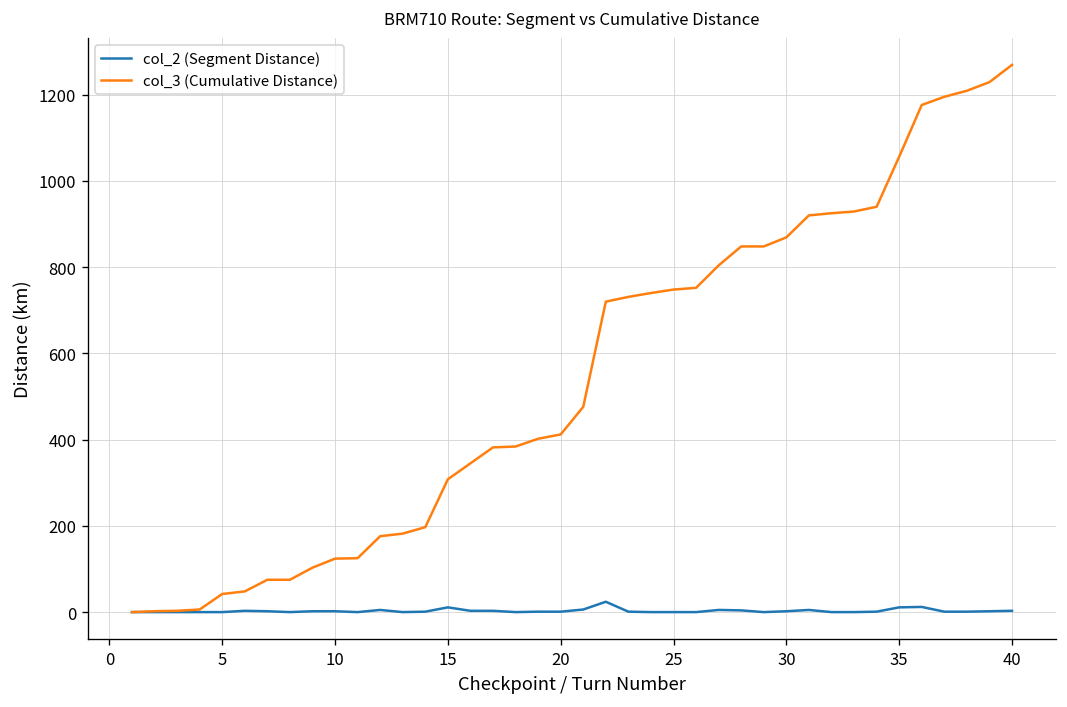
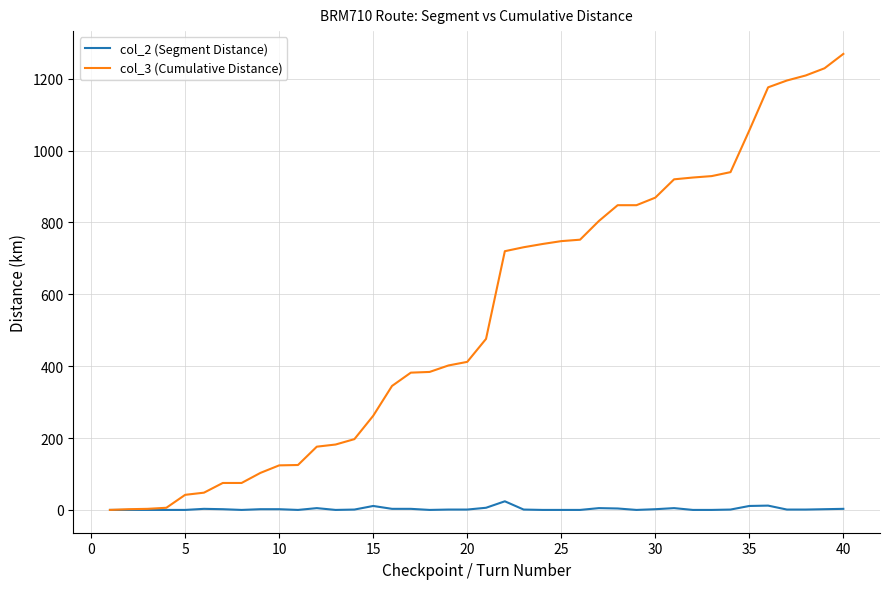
  {
    "col_2 (Segment Distance)": {
      "5": 0,
      "10": 0,
      "15": 10,
      "20": 0,
      "25": 0,
      "30": 0,
      "35": 10,
      "40": 0
    },
    "col_3 (Cumulative Distance)": {
      "5": 40,
      "10": 120,
-     "15": 310,
+     "15": 260,
      "20": 410,
      "25": 750,
      "30": 870,
      "35": 1060,
      "40": 1270
    }
  }
